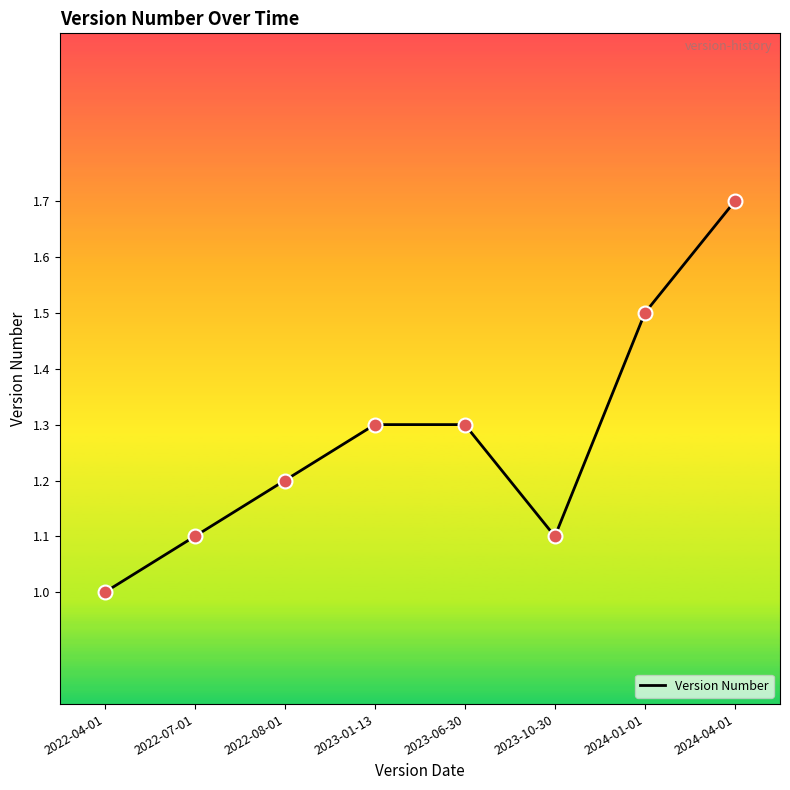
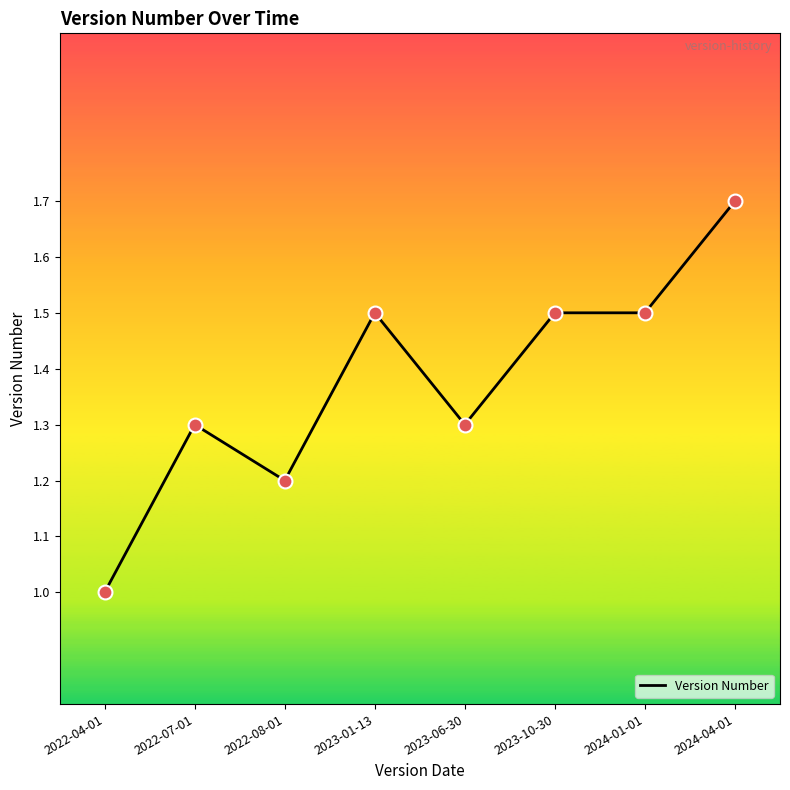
  {
    "2022-04-01": 1.0,
-   "2022-07-01": 1.1,
+   "2022-07-01": 1.3,
    "2022-08-01": 1.2,
-   "2023-01-13": 1.3,
+   "2023-01-13": 1.5,
    "2023-06-30": 1.3,
-   "2023-10-30": 1.1,
+   "2023-10-30": 1.5,
    "2024-01-01": 1.5,
    "2024-04-01": 1.7
  }
